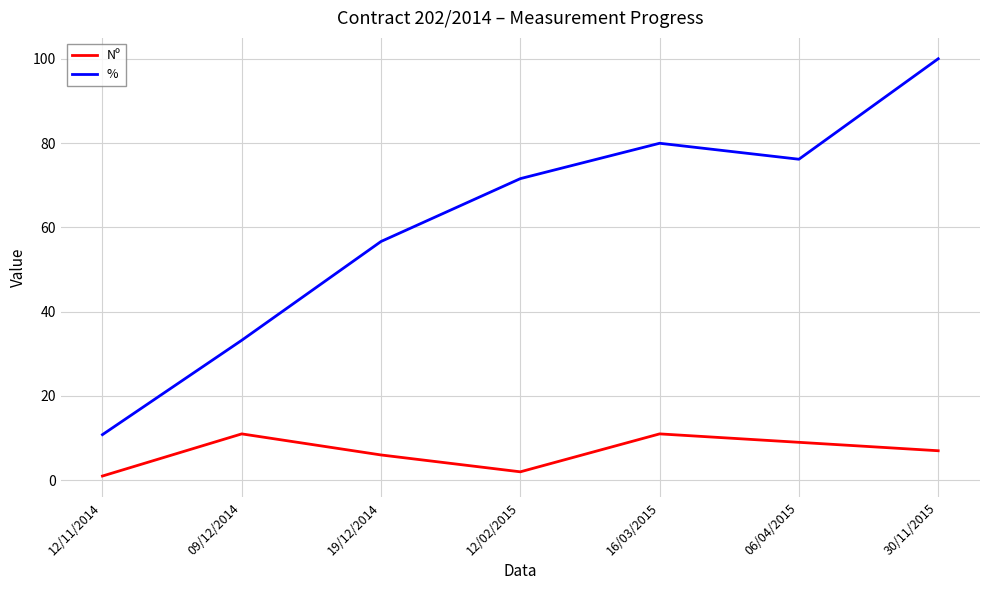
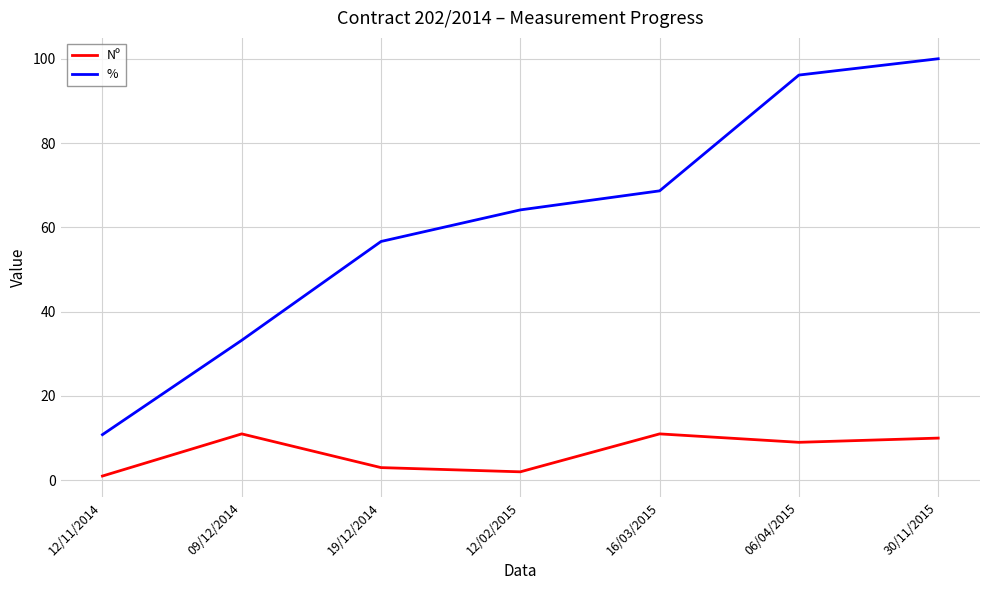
  {
    "Nº": {
      "12/11/2014": 1,
      "09/12/2014": 11,
-     "19/12/2014": 6,
+     "19/12/2014": 3,
      "12/02/2015": 2,
      "16/03/2015": 11,
      "06/04/2015": 9,
-     "30/11/2015": 7
+     "30/11/2015": 10
    },
    "%": {
      "12/11/2014": 11,
      "09/12/2014": 33,
      "19/12/2014": 57,
-     "12/02/2015": 72,
-     "16/03/2015": 80,
-     "06/04/2015": 76,
+     "12/02/2015": 64,
+     "16/03/2015": 69,
+     "06/04/2015": 96,
      "30/11/2015": 100
    }
  }
